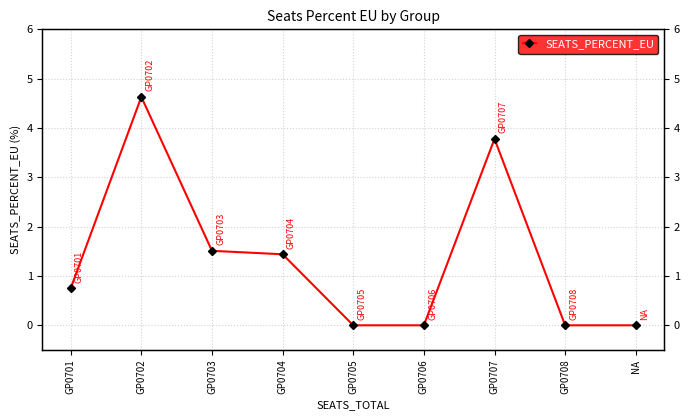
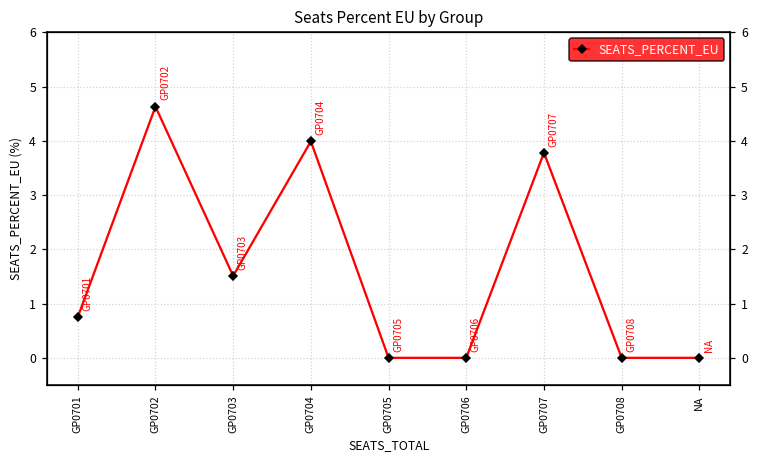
  {
    "GP0701": 0.8,
    "GP0702": 4.6,
    "GP0703": 1.5,
-   "GP0704": 1.4,
+   "GP0704": 4.0,
    "GP0705": 0.0,
    "GP0706": 0.0,
    "GP0707": 3.8,
    "GP0708": 0.0,
    "NA": 0.0
  }
